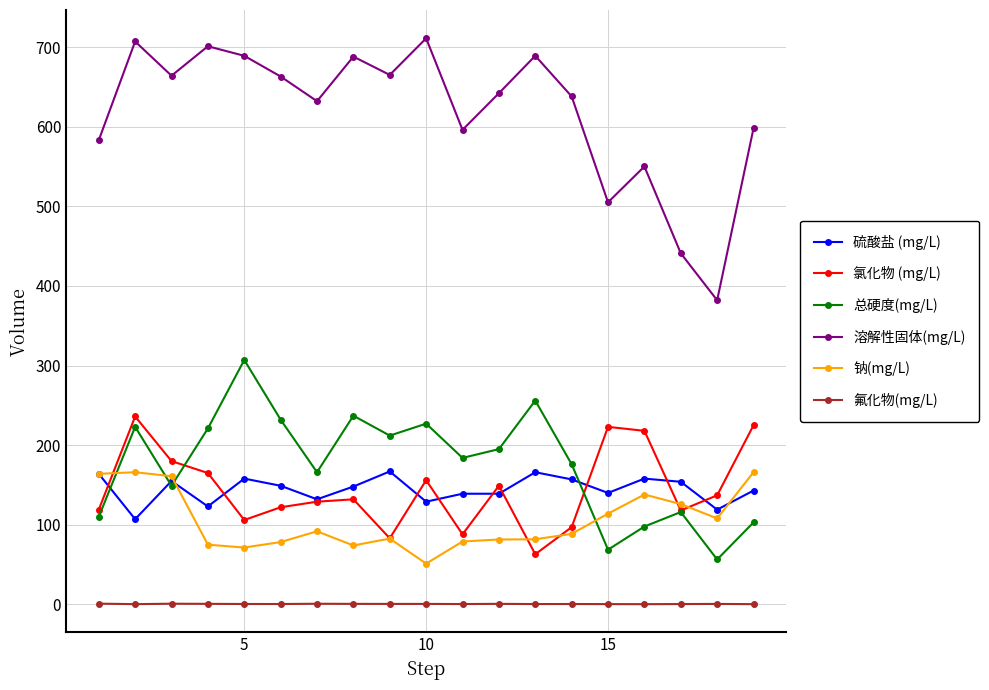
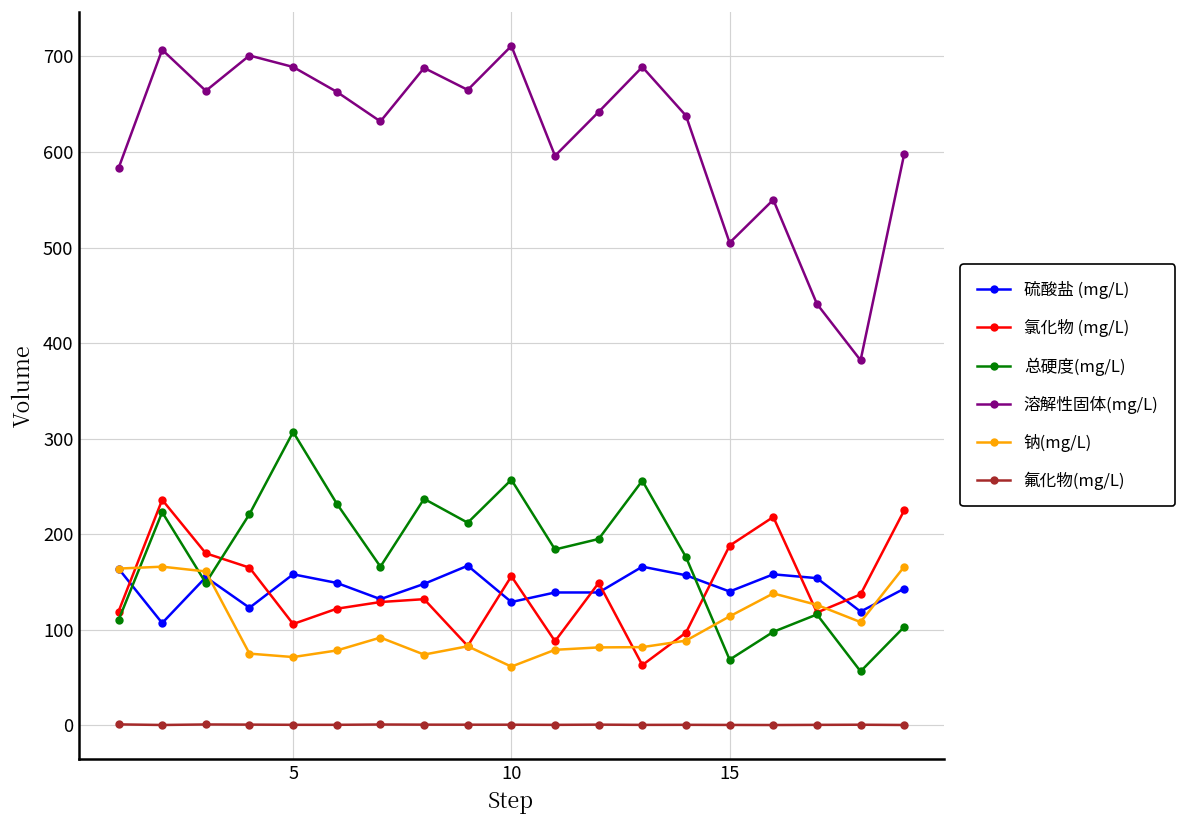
  {
    "硫酸盐 (mg/L)": {
      "5": 160,
      "10": 130,
      "15": 140
    },
    "氯化物 (mg/L)": {
      "5": 110,
      "10": 160,
-     "15": 220
+     "15": 190
    },
    "总硬度(mg/L)": {
      "5": 310,
-     "10": 230,
+     "10": 260,
      "15": 70
    },
    "溶解性固体(mg/L)": {
      "5": 690,
      "10": 710,
      "15": 510
    },
    "钠(mg/L)": {
      "5": 70,
-     "10": 50,
+     "10": 60,
      "15": 110
    },
    "氟化物(mg/L)": {
      "5": 0,
      "10": 0,
      "15": 0
    }
  }
